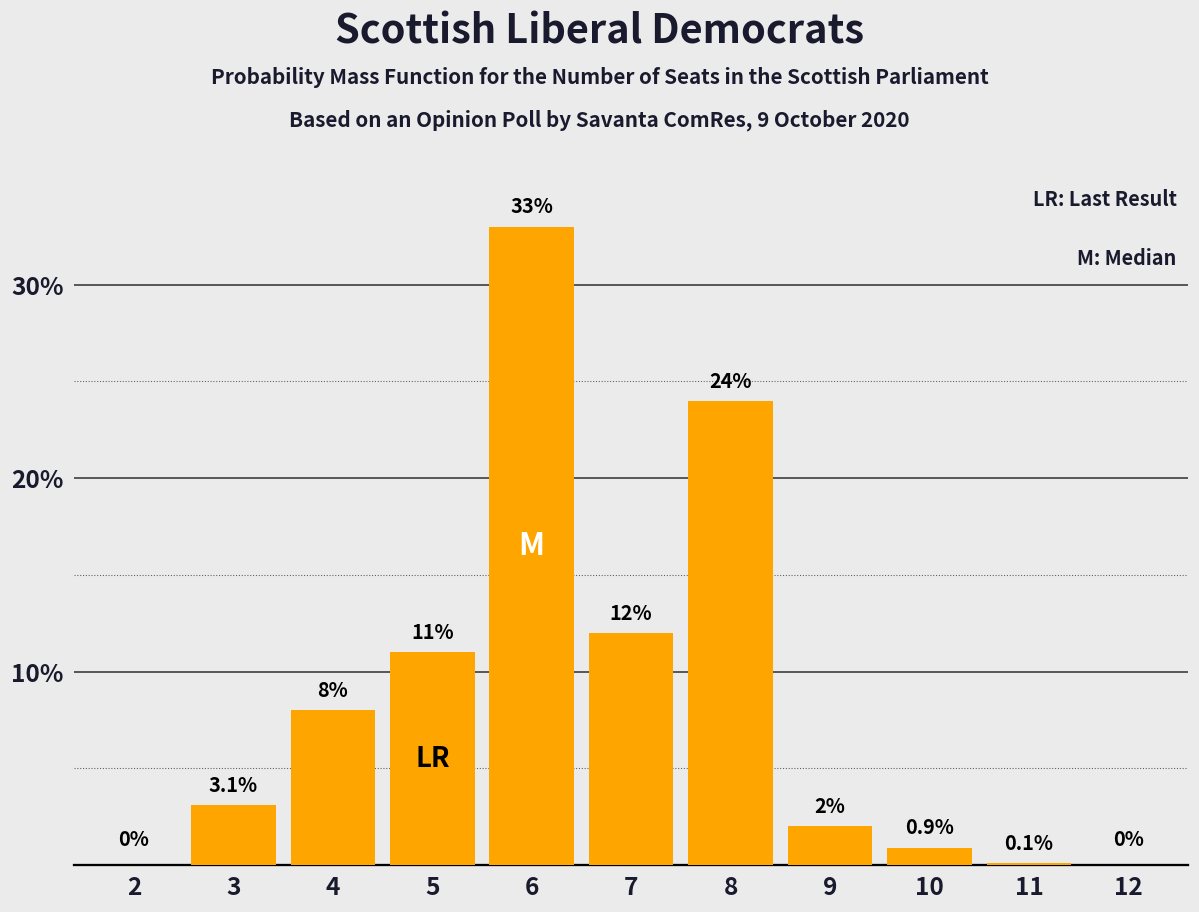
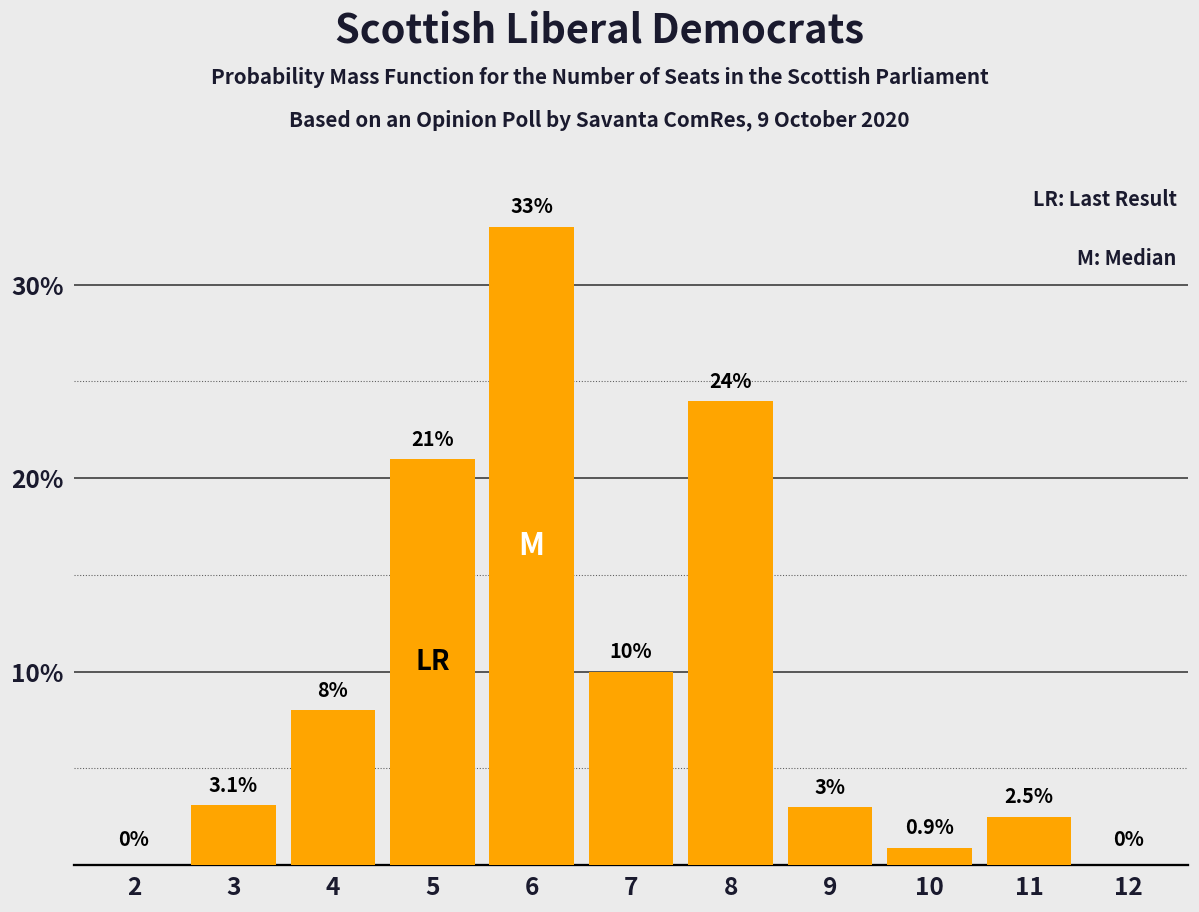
  {
    "2": "0%",
    "3": "3.1%",
    "4": "8%",
-   "5": "11%",
+   "5": "21%",
    "6": "33%",
-   "7": "12%",
+   "7": "10%",
    "8": "24%",
-   "9": "2%",
+   "9": "3%",
    "10": "0.9%",
-   "11": "0.1%",
+   "11": "2.5%",
    "12": "0%"
  }
